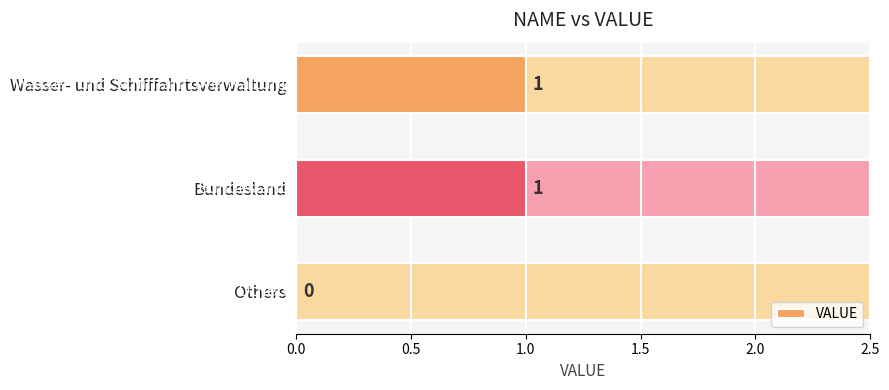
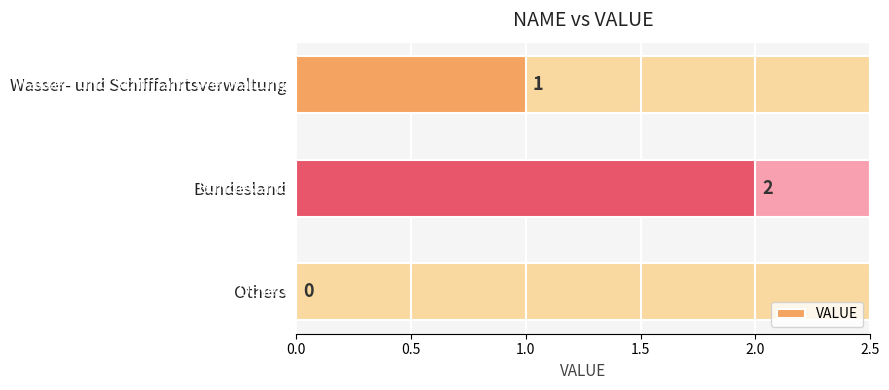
  {
    "VALUE": {
-     "Bundesland": 1,
+     "Bundesland": 2,
      "Others": 0
    }
  }
